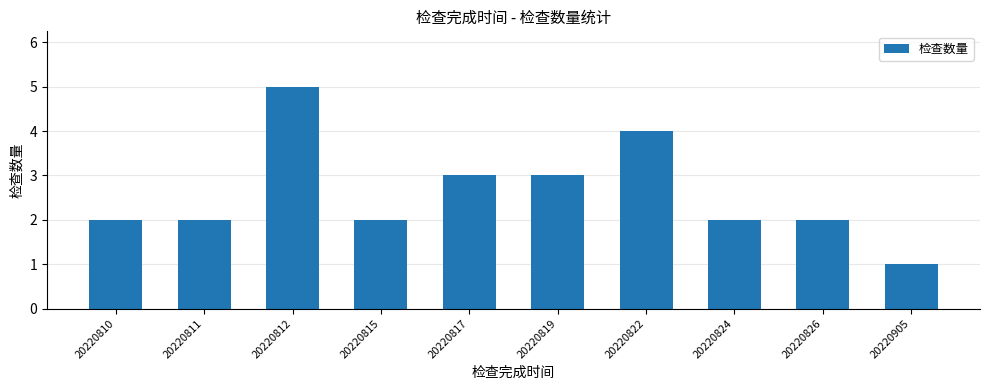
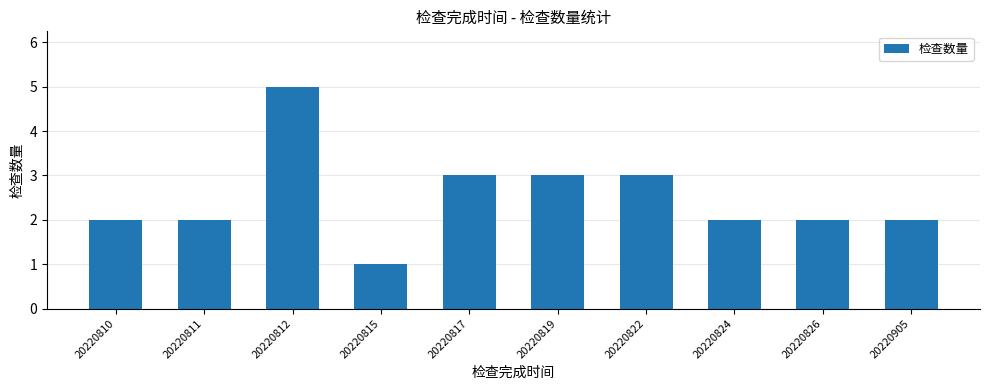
  {
    "20220810": 2,
    "20220811": 2,
    "20220812": 5,
-   "20220815": 2,
+   "20220815": 1,
    "20220817": 3,
    "20220819": 3,
-   "20220822": 4,
+   "20220822": 3,
    "20220824": 2,
    "20220826": 2,
-   "20220905": 1
+   "20220905": 2
  }
